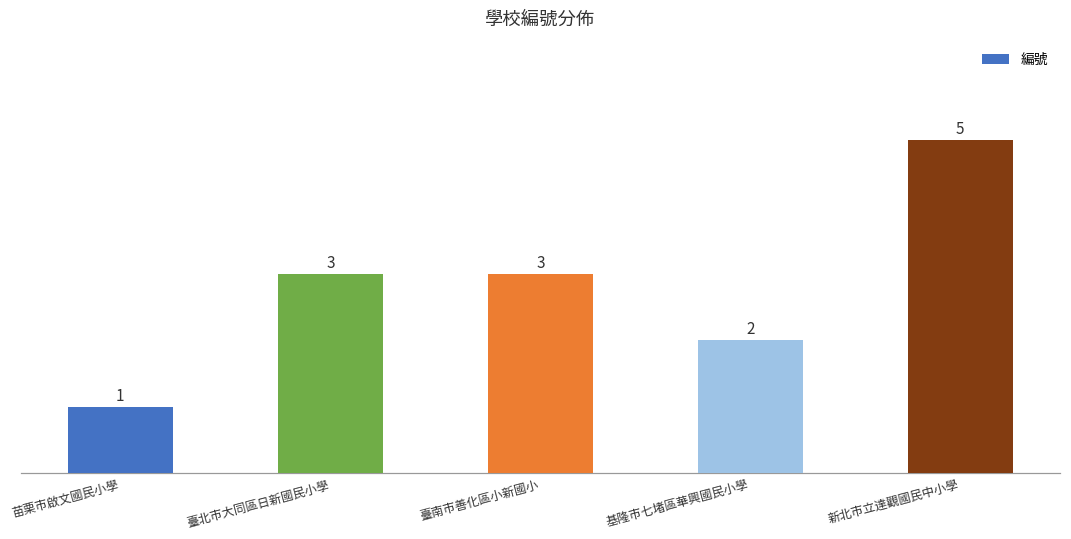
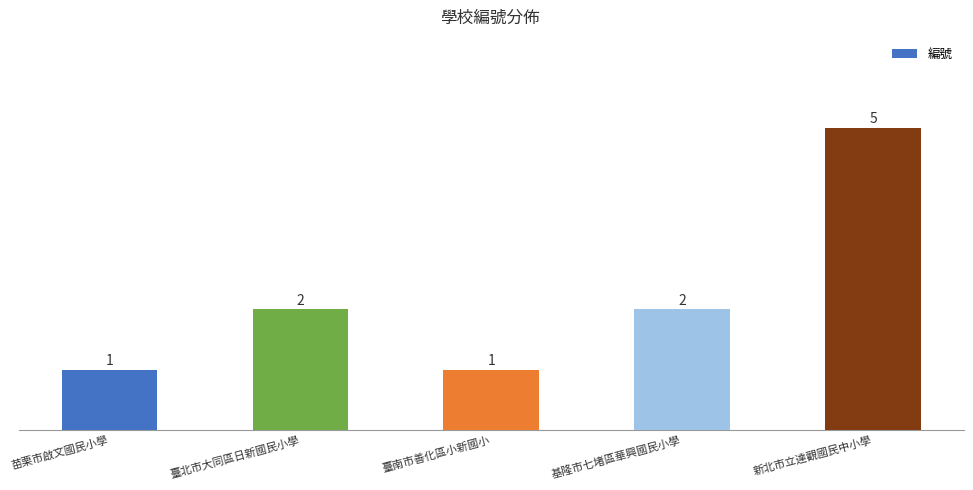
  {
    "苗栗市啟文國民小學": 1,
-   "臺北市大同區日新國民小學": 3,
-   "臺南市善化區小新國小": 3,
+   "臺北市大同區日新國民小學": 2,
+   "臺南市善化區小新國小": 1,
    "基隆市七堵區華興國民小學": 2,
    "新北市立達觀國民中小學": 5
  }
